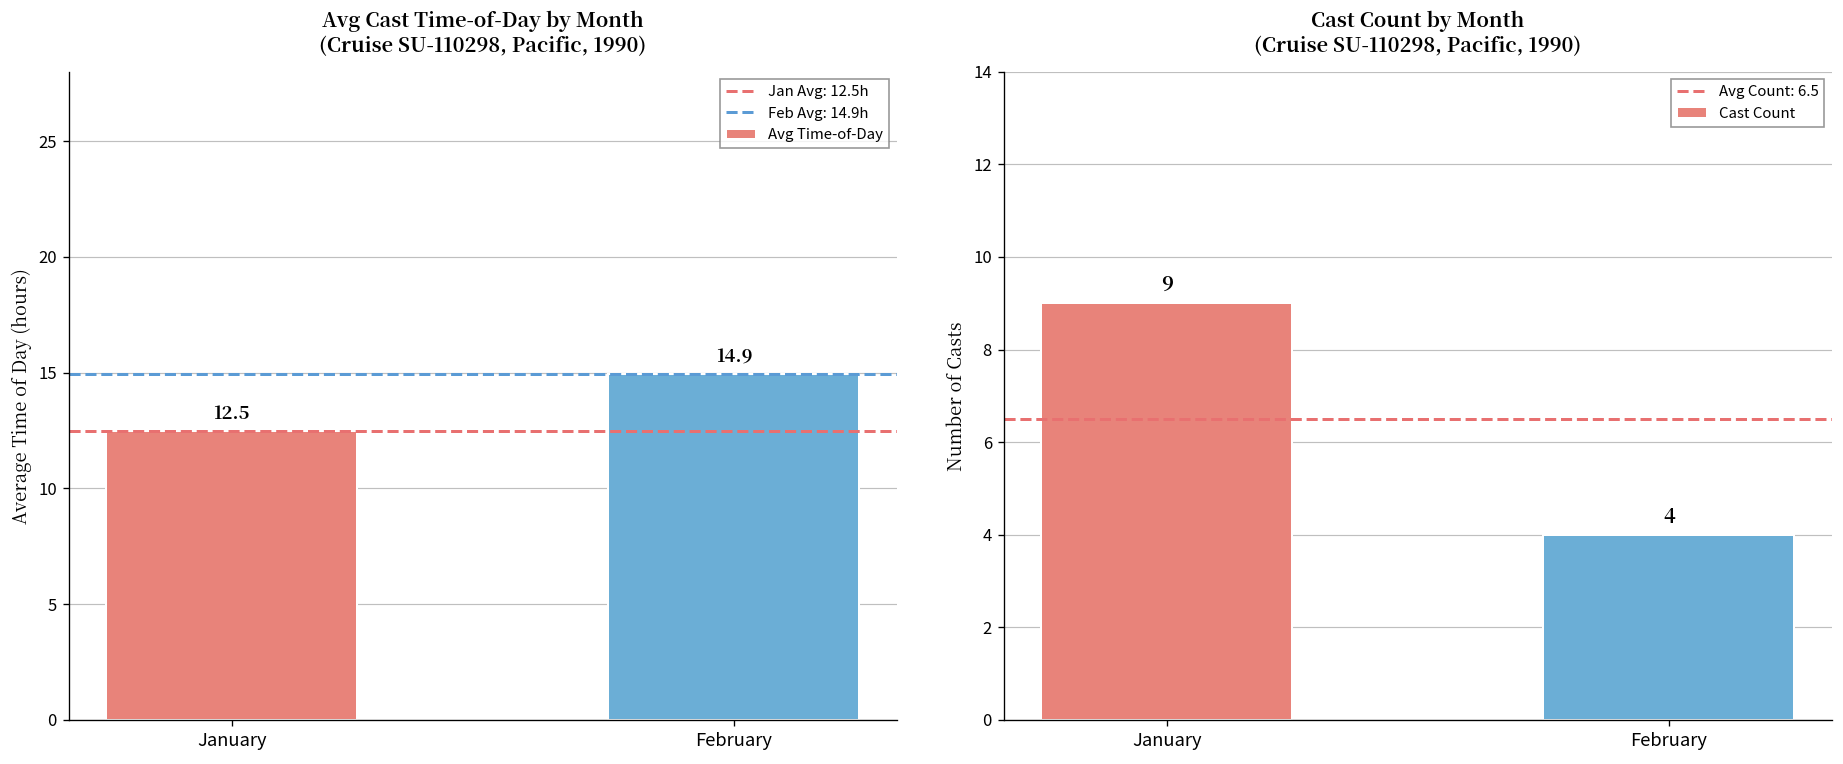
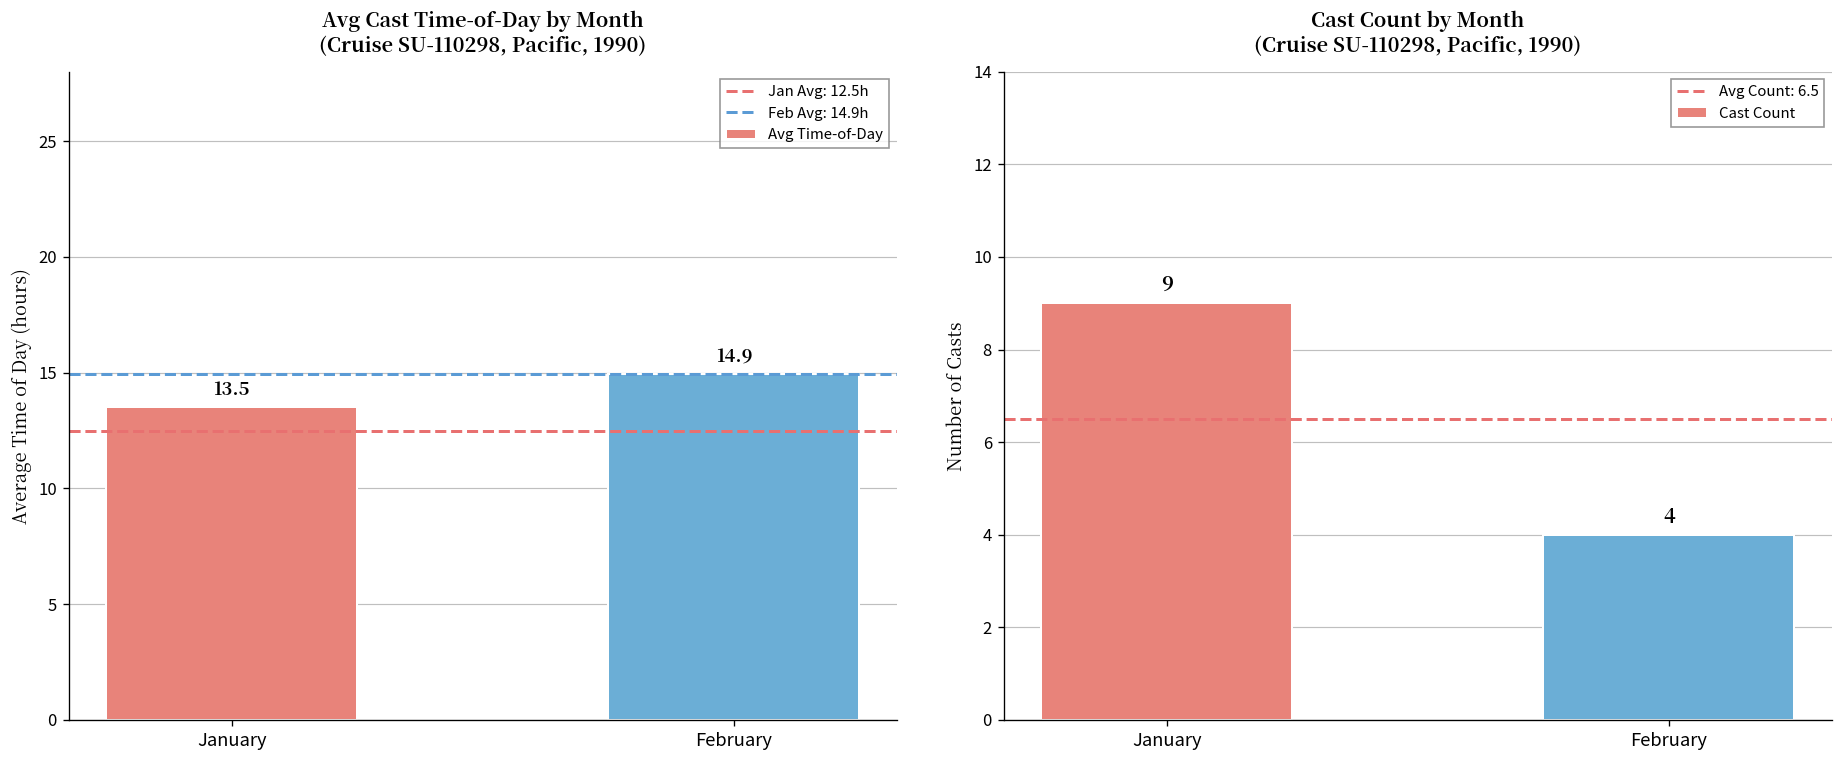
  {
    "Avg Cast Time-of-Day by Month (Cruise SU-110298, Pacific, 1990)": {
-     "January": 12.5,
+     "January": 13.5,
      "February": 14.9
    },
    "Cast Count by Month (Cruise SU-110298, Pacific, 1990)": {
      "January": 9,
      "February": 4
    }
  }
